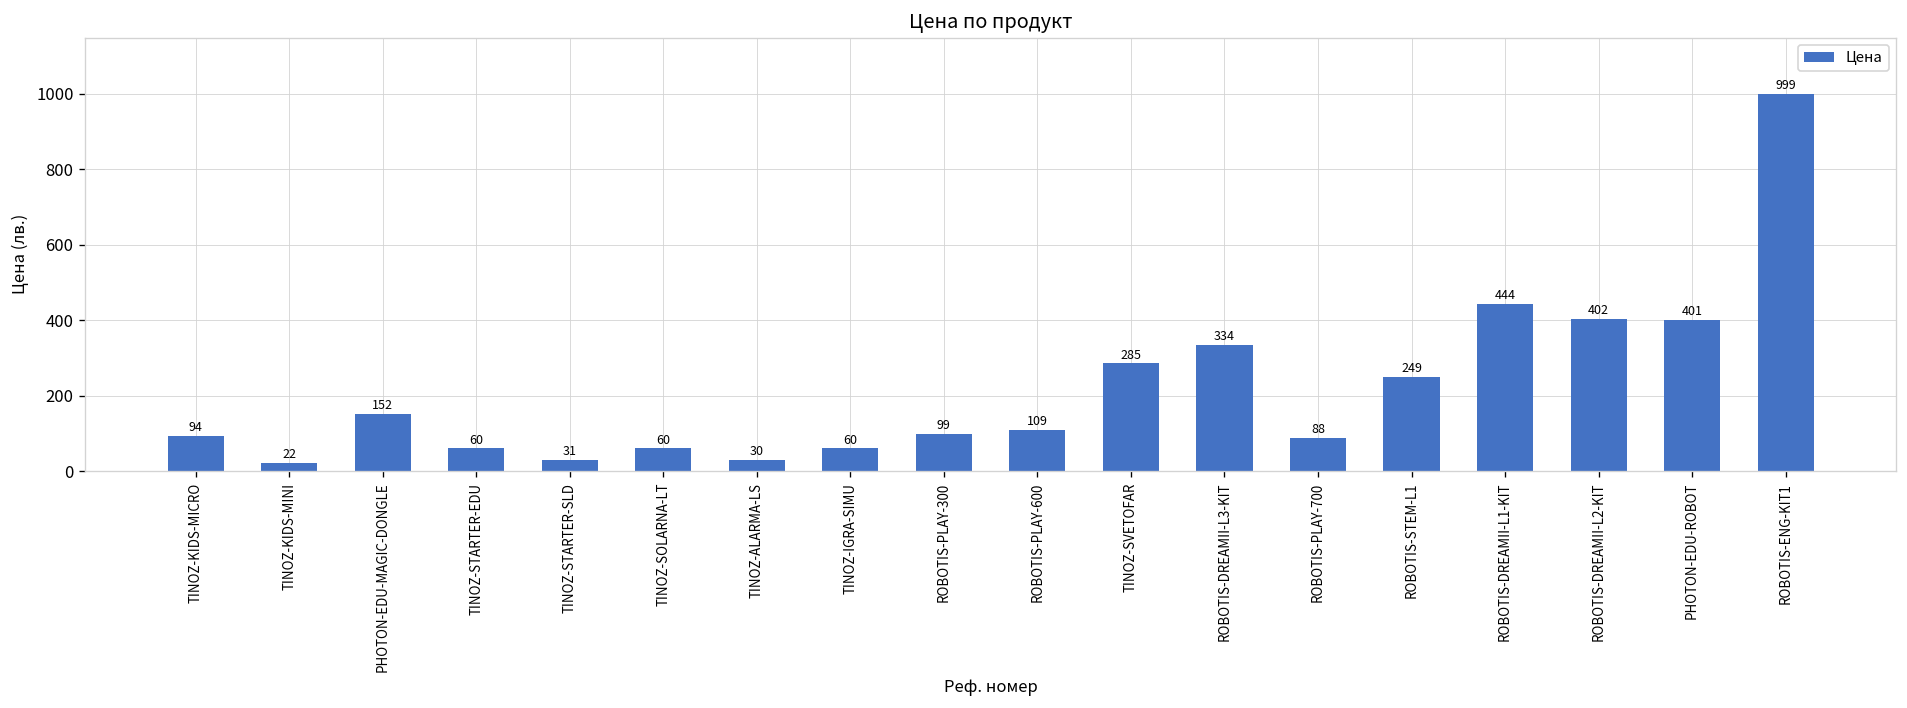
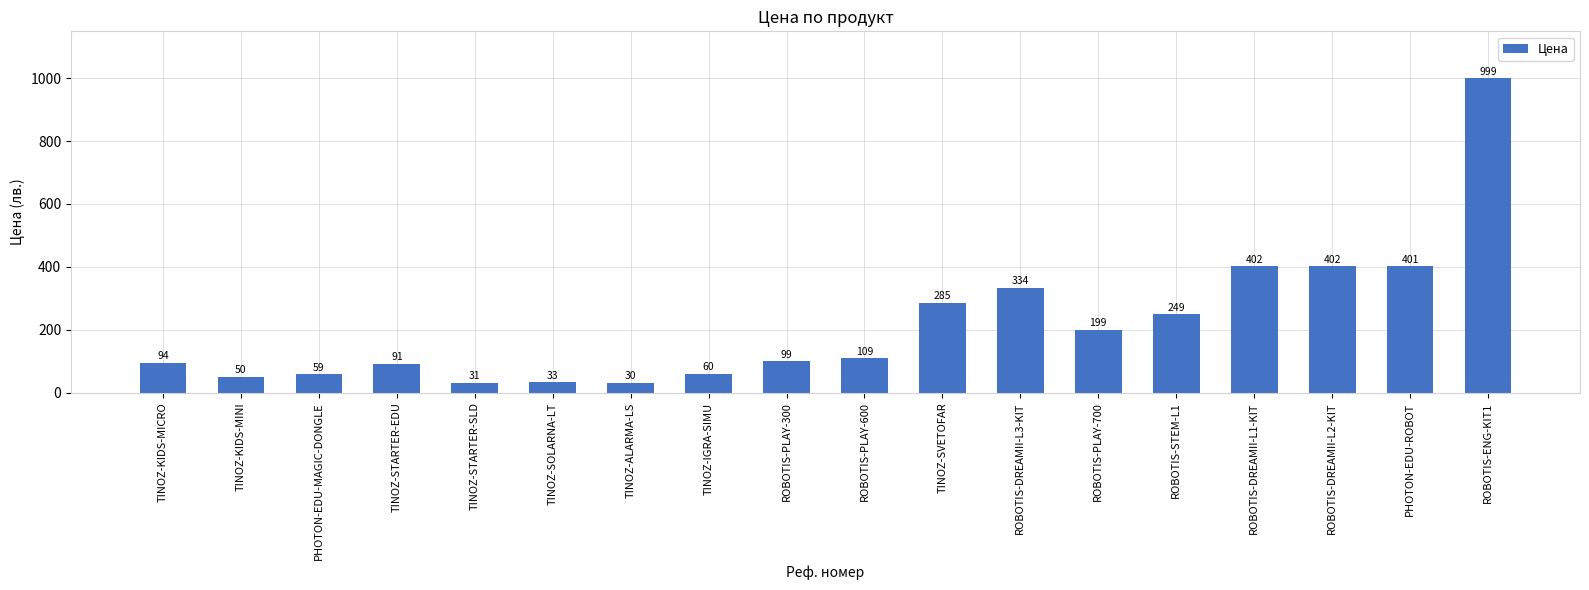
  {
    "TINOZ-KIDS-MICRO": 94,
-   "TINOZ-KIDS-MINI": 22,
-   "PHOTON-EDU-MAGIC-DONGLE": 152,
-   "TINOZ-STARTER-EDU": 60,
+   "TINOZ-KIDS-MINI": 50,
+   "PHOTON-EDU-MAGIC-DONGLE": 59,
+   "TINOZ-STARTER-EDU": 91,
    "TINOZ-STARTER-SLD": 31,
-   "TINOZ-SOLARNA-LT": 60,
+   "TINOZ-SOLARNA-LT": 33,
    "TINOZ-ALARMA-LS": 30,
    "TINOZ-IGRA-SIMU": 60,
    "ROBOTIS-PLAY-300": 99,
    "ROBOTIS-PLAY-600": 109,
    "TINOZ-SVETOFAR": 285,
    "ROBOTIS-DREAMII-L3-KIT": 334,
-   "ROBOTIS-PLAY-700": 88,
+   "ROBOTIS-PLAY-700": 199,
    "ROBOTIS-STEM-L1": 249,
-   "ROBOTIS-DREAMII-L1-KIT": 444,
+   "ROBOTIS-DREAMII-L1-KIT": 402,
    "ROBOTIS-DREAMII-L2-KIT": 402,
    "PHOTON-EDU-ROBOT": 401,
    "ROBOTIS-ENG-KIT1": 999
  }
